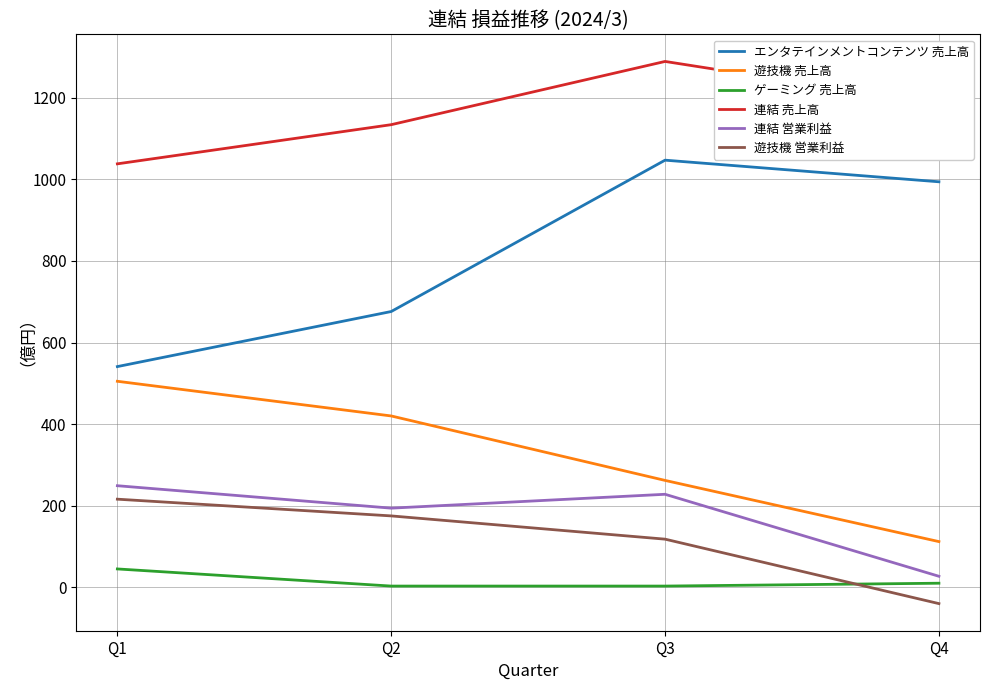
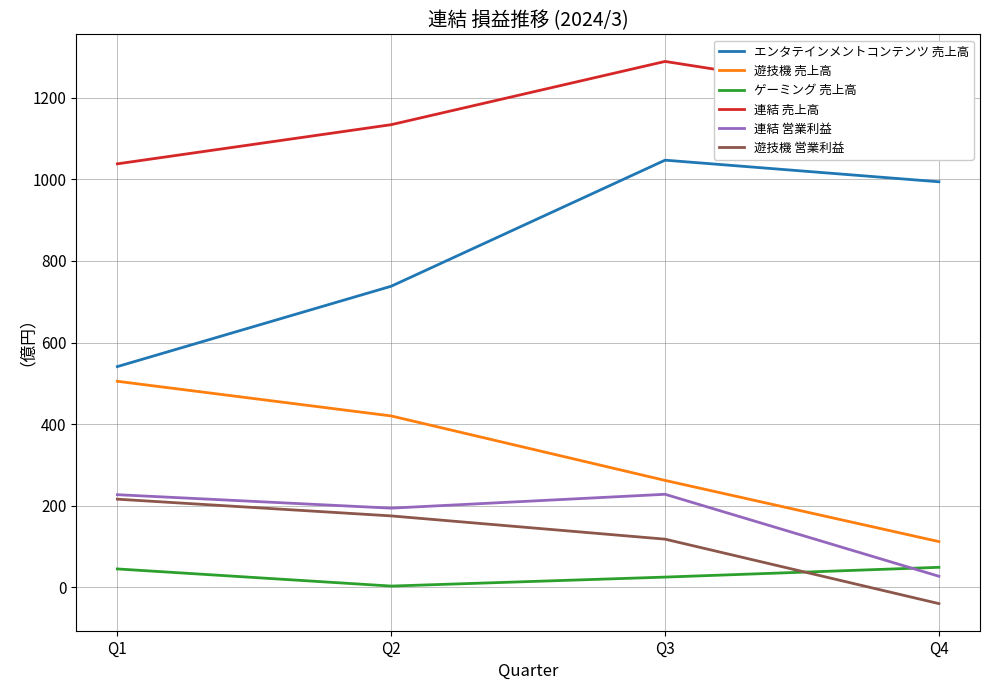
  {
    "エンタテインメントコンテンツ 売上高": {
      "Q1": 540,
-     "Q2": 680,
+     "Q2": 740,
      "Q3": 1050,
      "Q4": 990
    },
    "遊技機 売上高": {
      "Q1": 510,
      "Q2": 420,
      "Q3": 260,
      "Q4": 110
    },
    "ゲーミング 売上高": {
      "Q1": 50,
      "Q2": 0,
-     "Q3": 0,
-     "Q4": 10
+     "Q3": 30,
+     "Q4": 50
    },
    "連結 売上高": {
      "Q1": 1040,
      "Q2": 1130,
      "Q3": 1290
    },
    "連結 営業利益": {
-     "Q1": 250,
+     "Q1": 230,
      "Q2": 190,
      "Q3": 230,
      "Q4": 30
    },
    "遊技機 営業利益": {
      "Q1": 220,
      "Q2": 180,
      "Q3": 120,
      "Q4": -40
    }
  }
